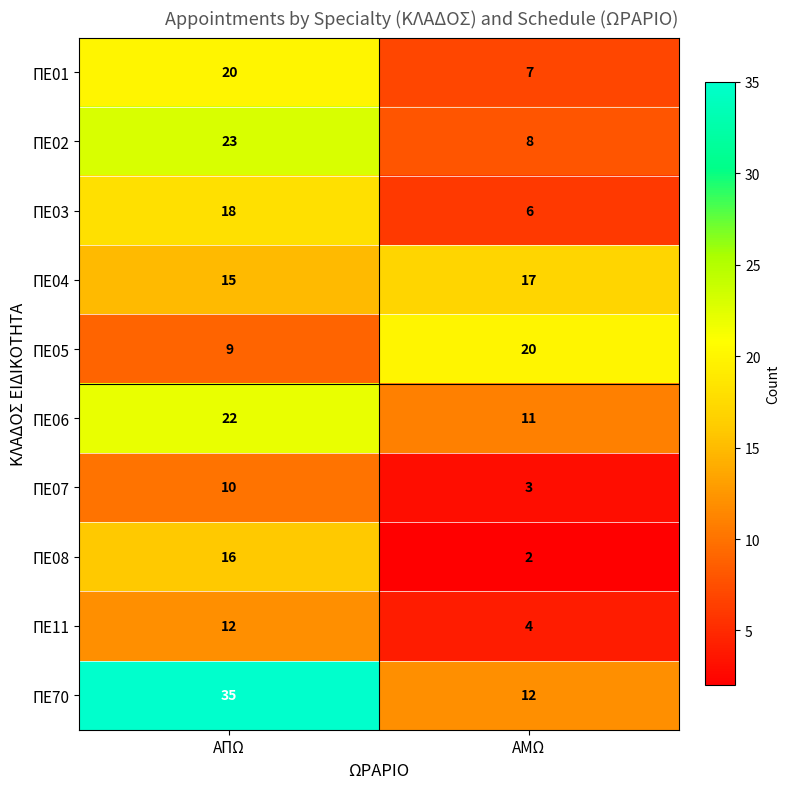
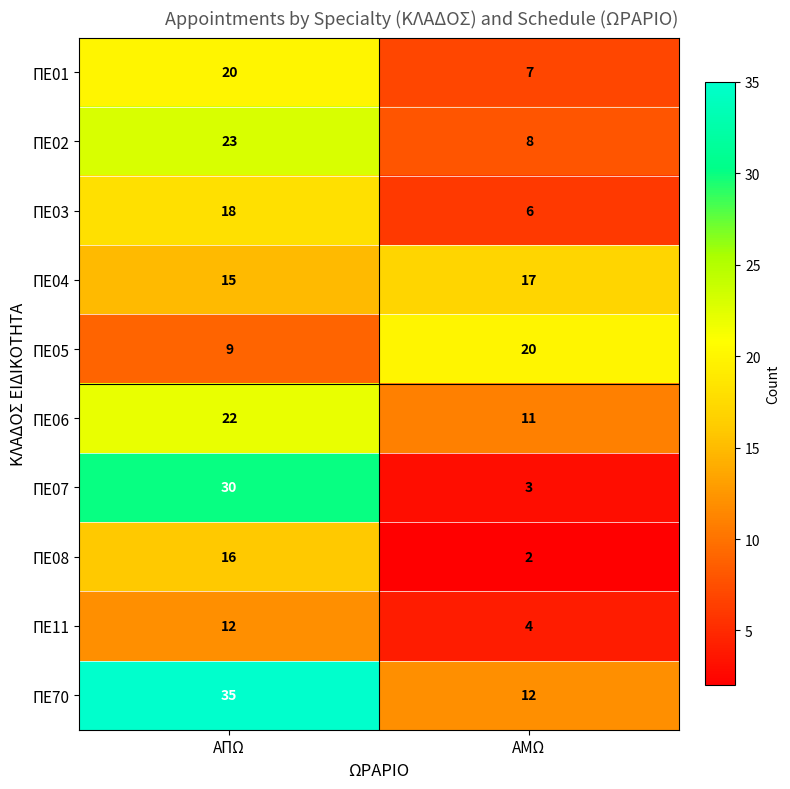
  {
    "ΠΕ01": {
      "ΑΠΩ": 20,
      "ΑΜΩ": 7
    },
    "ΠΕ02": {
      "ΑΠΩ": 23,
      "ΑΜΩ": 8
    },
    "ΠΕ03": {
      "ΑΠΩ": 18,
      "ΑΜΩ": 6
    },
    "ΠΕ04": {
      "ΑΠΩ": 15,
      "ΑΜΩ": 17
    },
    "ΠΕ05": {
      "ΑΠΩ": 9,
      "ΑΜΩ": 20
    },
    "ΠΕ06": {
      "ΑΠΩ": 22,
      "ΑΜΩ": 11
    },
    "ΠΕ07": {
-     "ΑΠΩ": 10,
+     "ΑΠΩ": 30,
      "ΑΜΩ": 3
    },
    "ΠΕ08": {
      "ΑΠΩ": 16,
      "ΑΜΩ": 2
    },
    "ΠΕ11": {
      "ΑΠΩ": 12,
      "ΑΜΩ": 4
    },
    "ΠΕ70": {
      "ΑΠΩ": 35,
      "ΑΜΩ": 12
    }
  }
